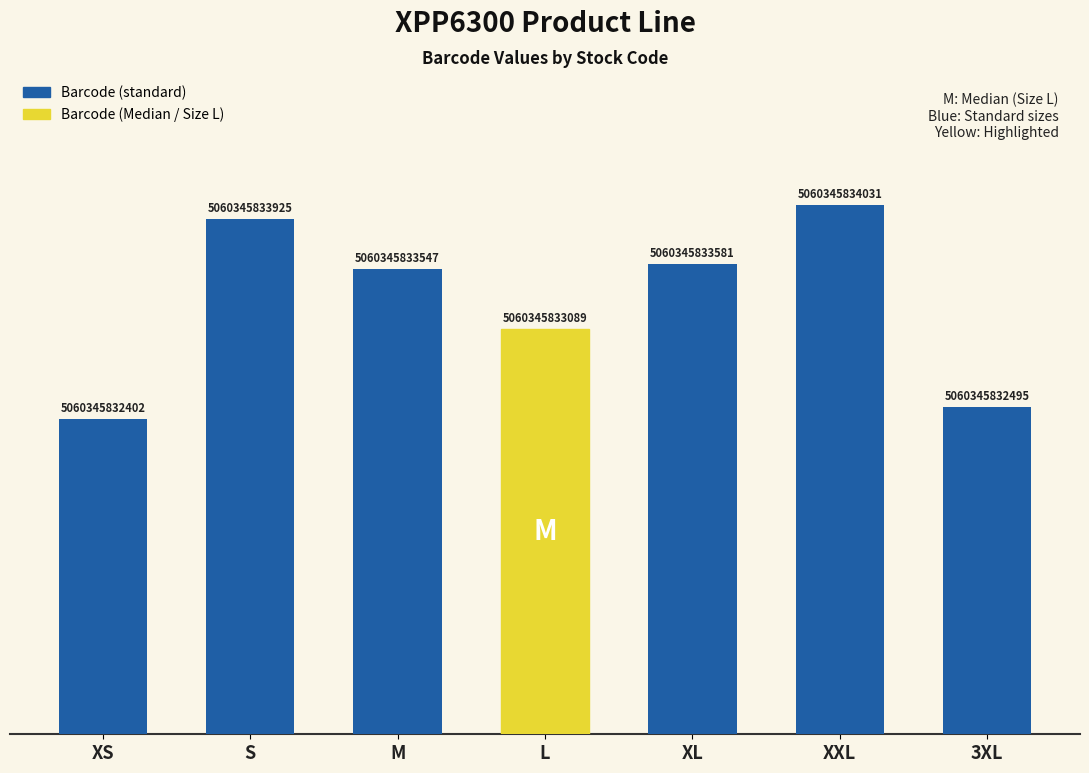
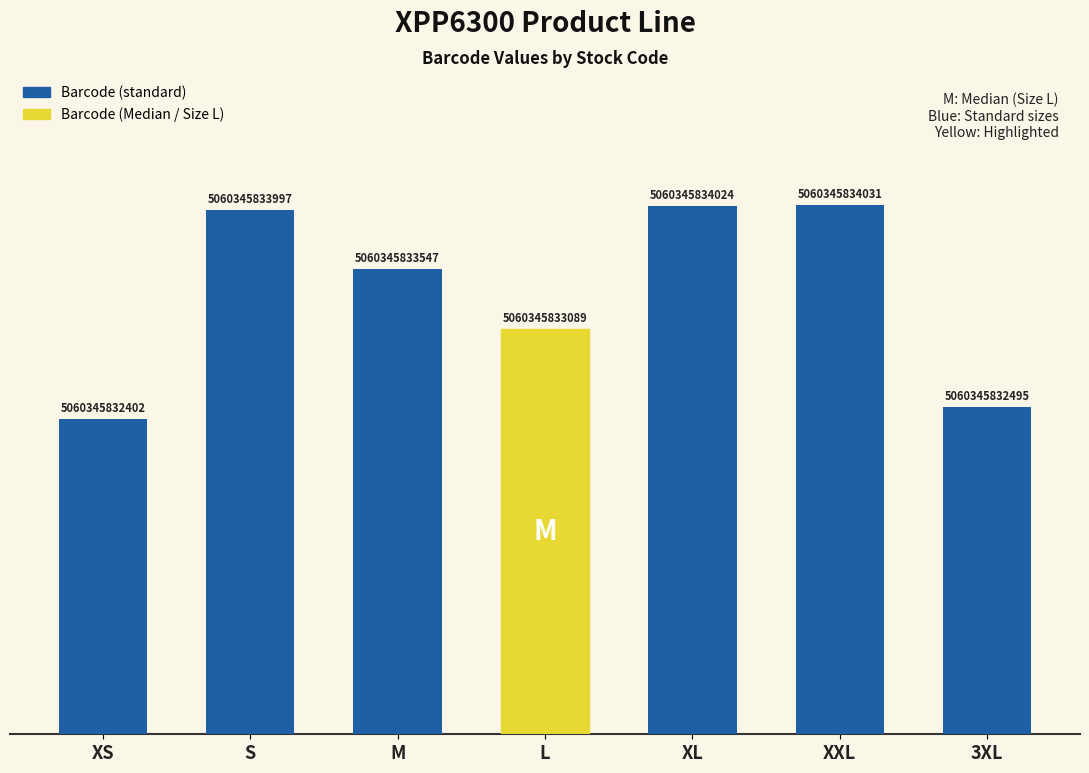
  {
-   "S": 5060345833925,
-   "XL": 5060345833581
+   "S": 5060345833997,
+   "XL": 5060345834024
  }
